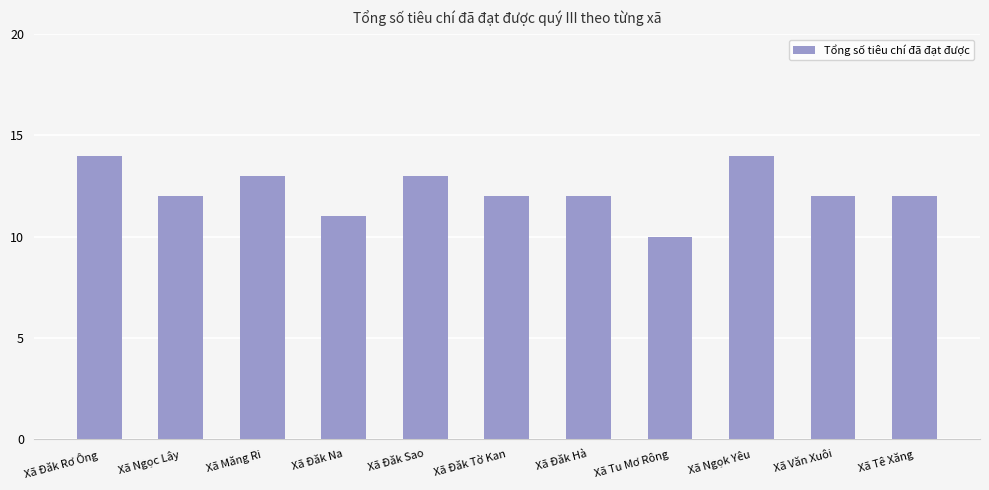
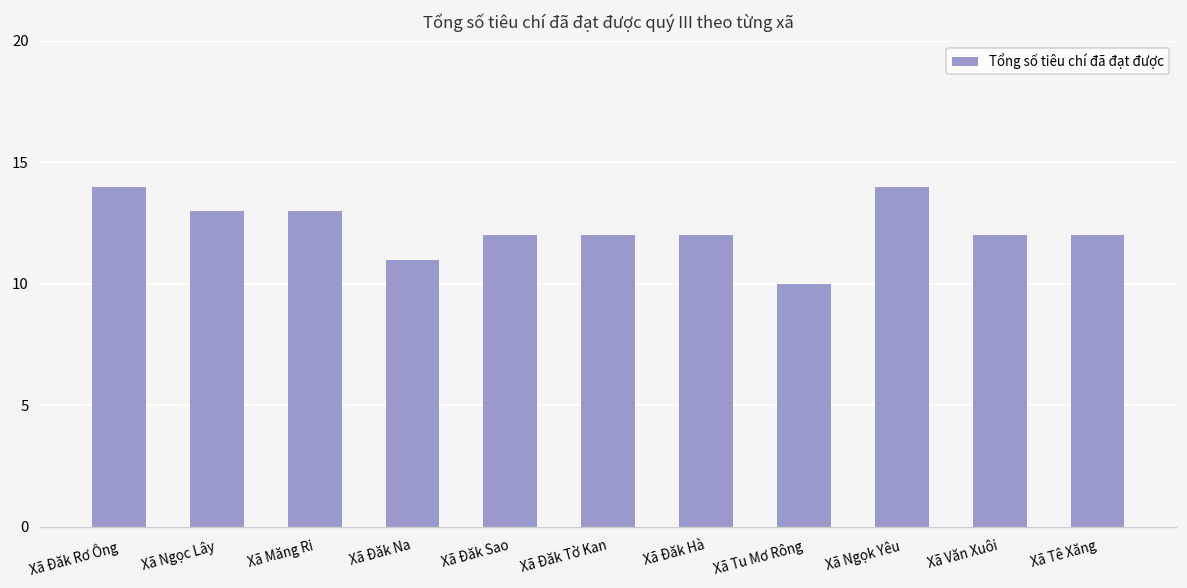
  {
    "Xã Đăk Rơ Ông": 14,
-   "Xã Ngọc Lây": 12,
+   "Xã Ngọc Lây": 13,
    "Xã Măng Ri": 13,
    "Xã Đăk Na": 11,
-   "Xã Đăk Sao": 13,
+   "Xã Đăk Sao": 12,
    "Xã Đăk Tờ Kan": 12,
    "Xã Đăk Hà": 12,
    "Xã Tu Mơ Rông": 10,
    "Xã Ngọk Yêu": 14,
    "Xã Văn Xuôi": 12,
    "Xã Tê Xăng": 12
  }
